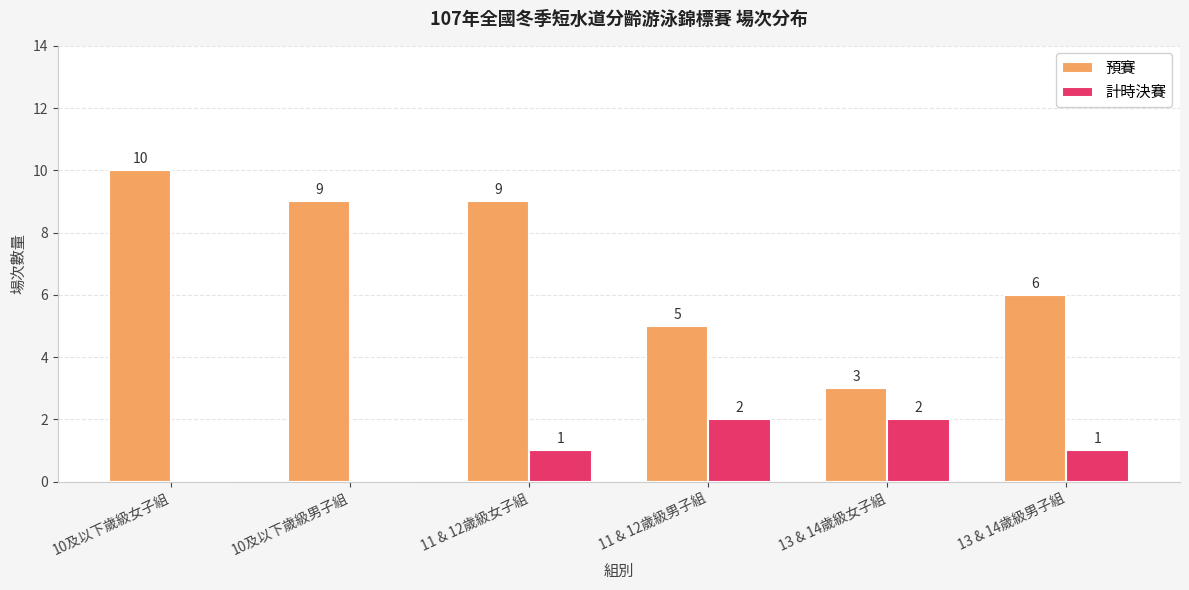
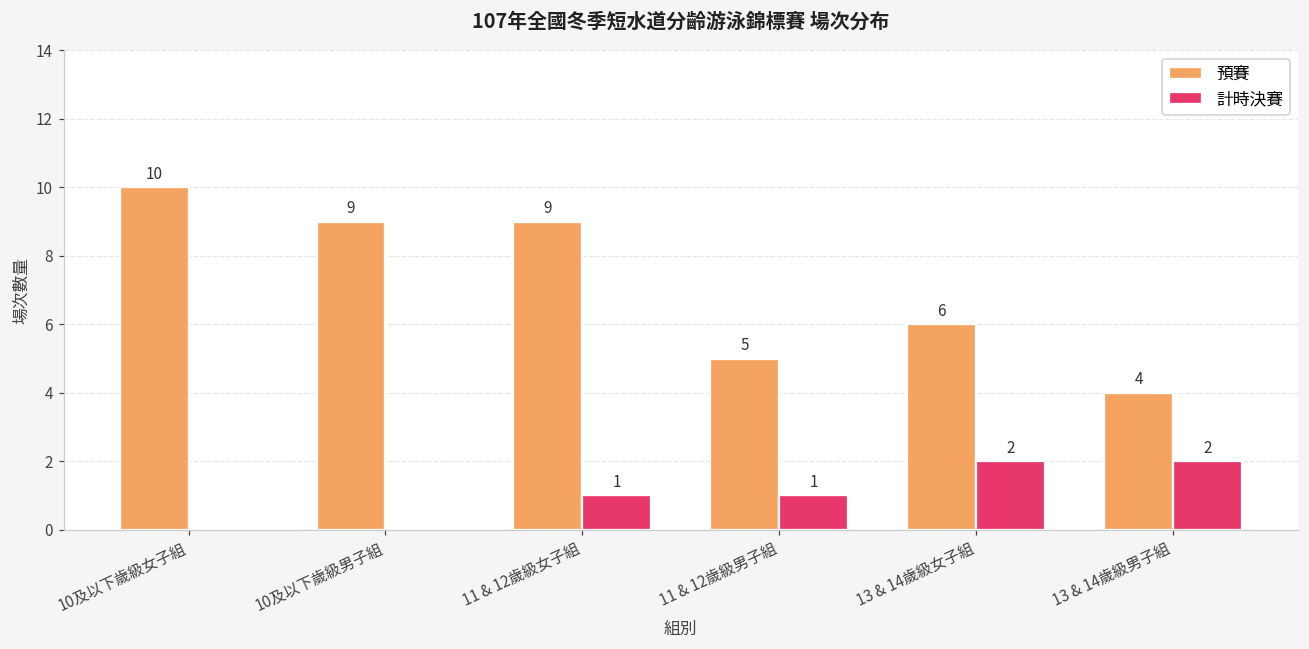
  {
    "預賽": {
      "10及以下歲級女子組": 10,
      "10及以下歲級男子組": 9,
      "11 & 12歲級女子組": 9,
      "11 & 12歲級男子組": 5,
-     "13 & 14歲級女子組": 3,
-     "13 & 14歲級男子組": 6
+     "13 & 14歲級女子組": 6,
+     "13 & 14歲級男子組": 4
    },
    "計時決賽": {
      "11 & 12歲級女子組": 1,
-     "11 & 12歲級男子組": 2,
+     "11 & 12歲級男子組": 1,
      "13 & 14歲級女子組": 2,
-     "13 & 14歲級男子組": 1
+     "13 & 14歲級男子組": 2
    }
  }
